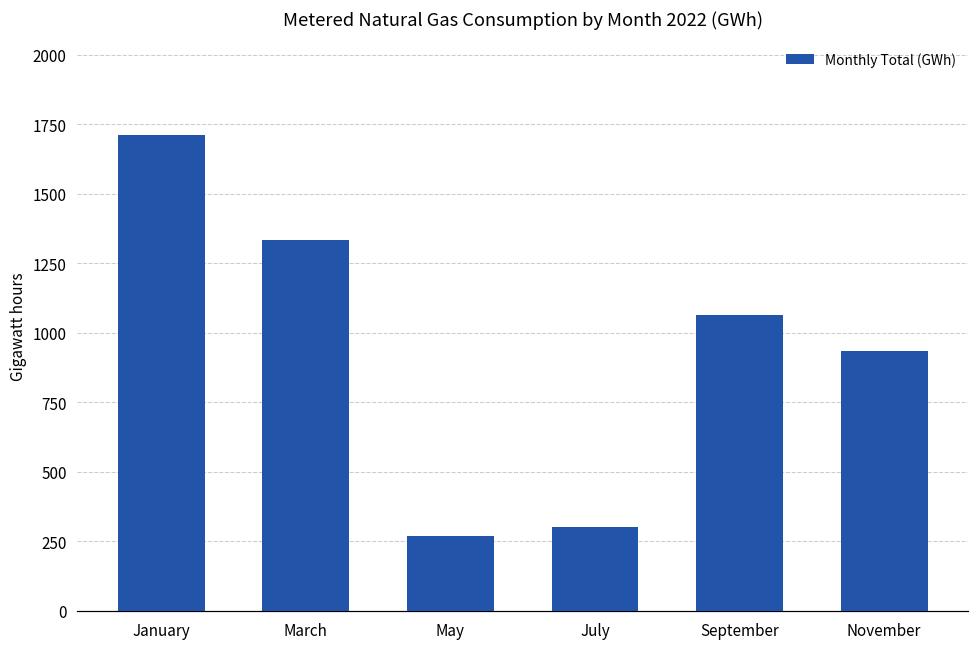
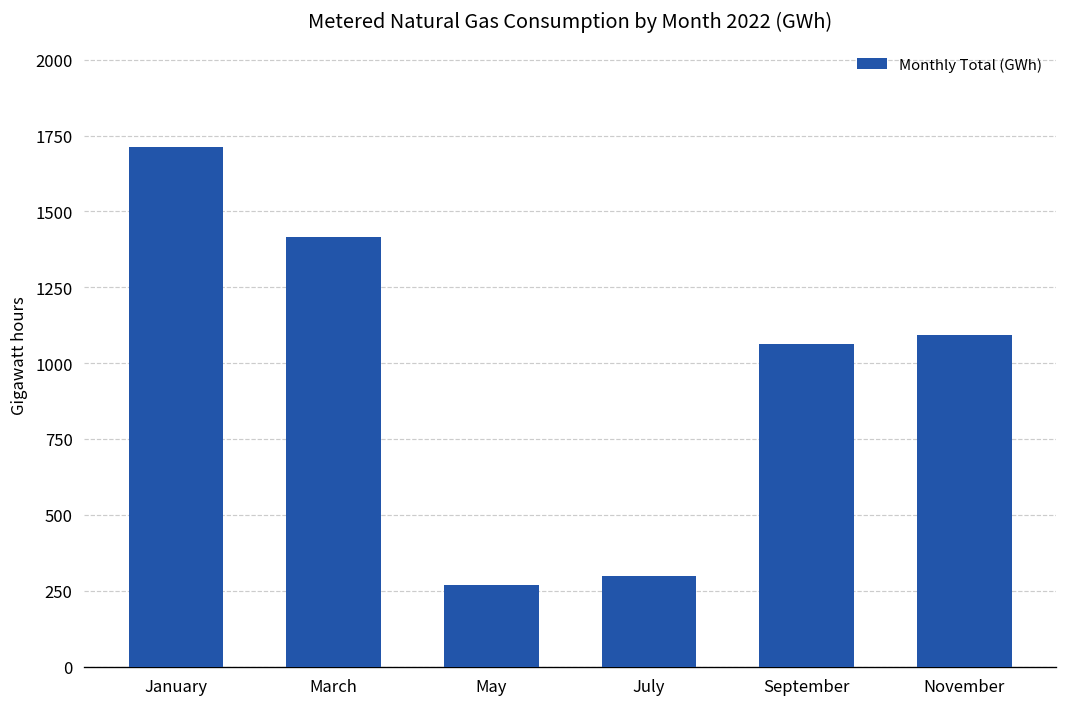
  {
    "January": 1710,
-   "March": 1330,
+   "March": 1420,
    "May": 270,
    "July": 300,
    "September": 1060,
-   "November": 930
+   "November": 1090
  }
